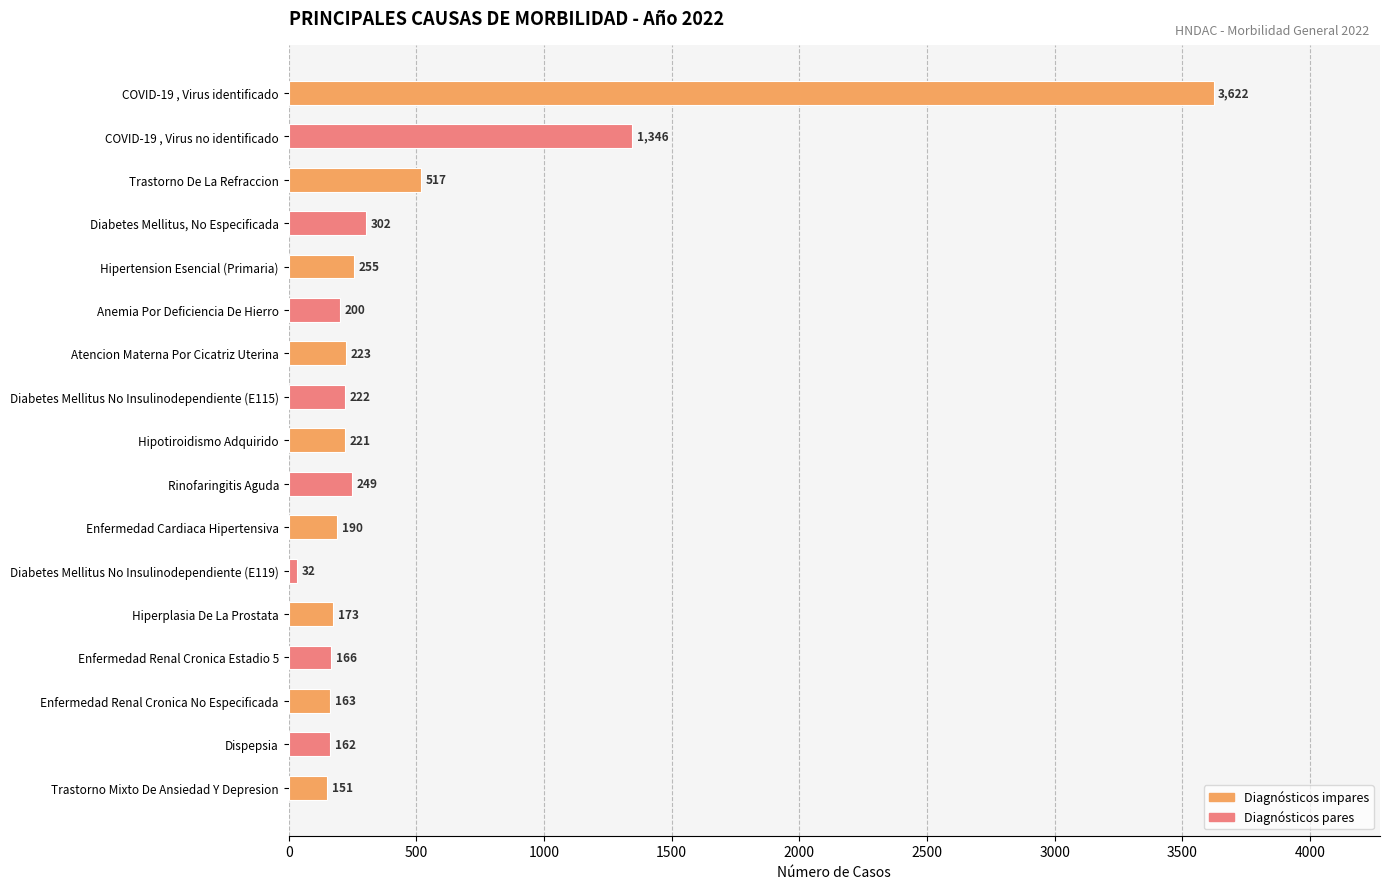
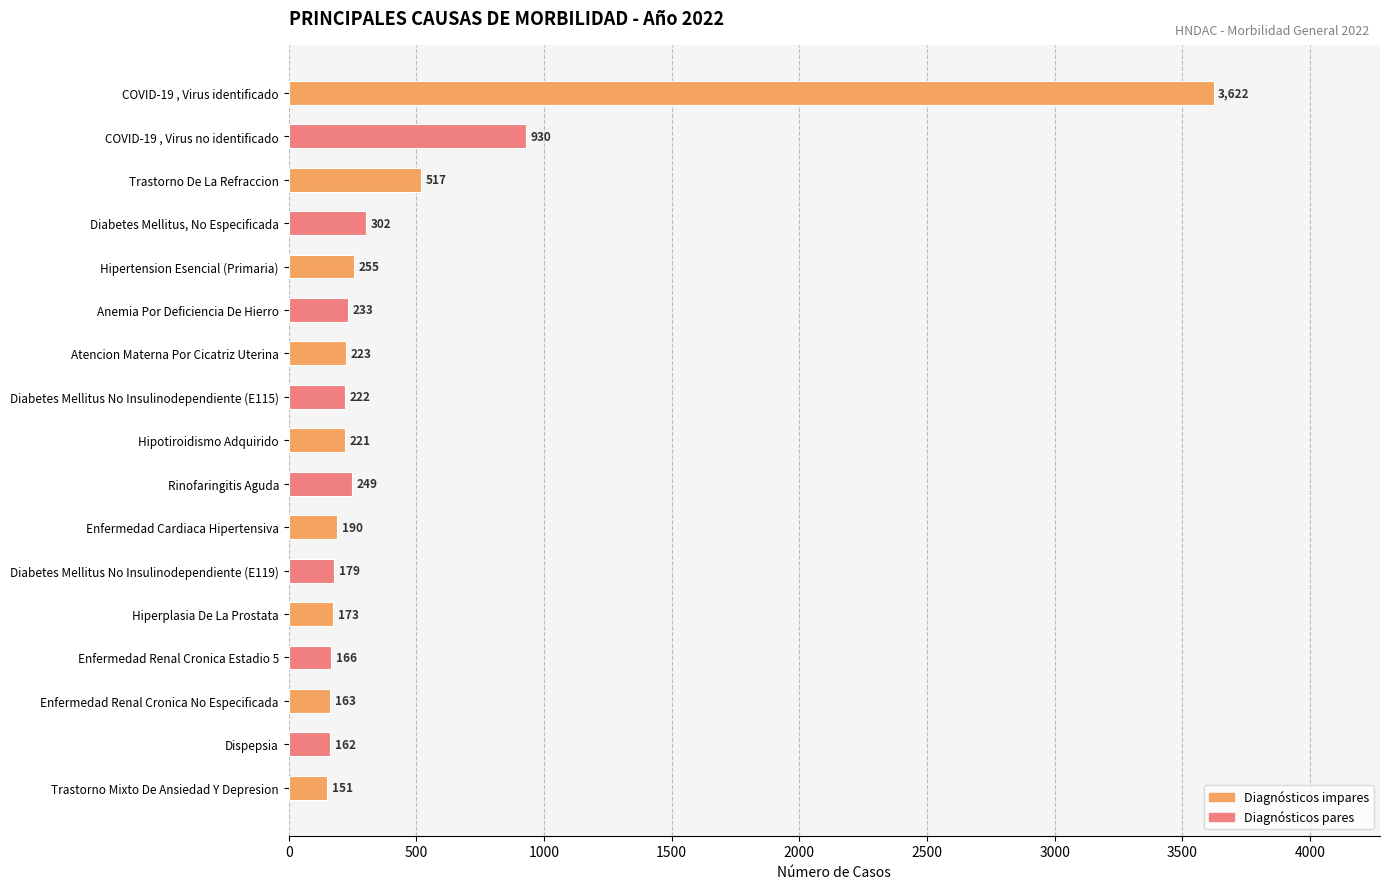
  {
    "COVID-19 , Virus identificado": "3,622",
-   "COVID-19 , Virus no identificado": "1,346",
+   "COVID-19 , Virus no identificado": "930",
    "Trastorno De La Refraccion": "517",
    "Diabetes Mellitus, No Especificada": "302",
    "Hipertension Esencial (Primaria)": "255",
-   "Anemia Por Deficiencia De Hierro": "200",
+   "Anemia Por Deficiencia De Hierro": "233",
    "Atencion Materna Por Cicatriz Uterina": "223",
    "Diabetes Mellitus No Insulinodependiente (E115)": "222",
    "Hipotiroidismo Adquirido": "221",
    "Rinofaringitis Aguda": "249",
    "Enfermedad Cardiaca Hipertensiva": "190",
-   "Diabetes Mellitus No Insulinodependiente (E119)": "32",
+   "Diabetes Mellitus No Insulinodependiente (E119)": "179",
    "Hiperplasia De La Prostata": "173",
    "Enfermedad Renal Cronica Estadio 5": "166",
    "Enfermedad Renal Cronica No Especificada": "163",
    "Dispepsia": "162",
    "Trastorno Mixto De Ansiedad Y Depresion": "151"
  }
